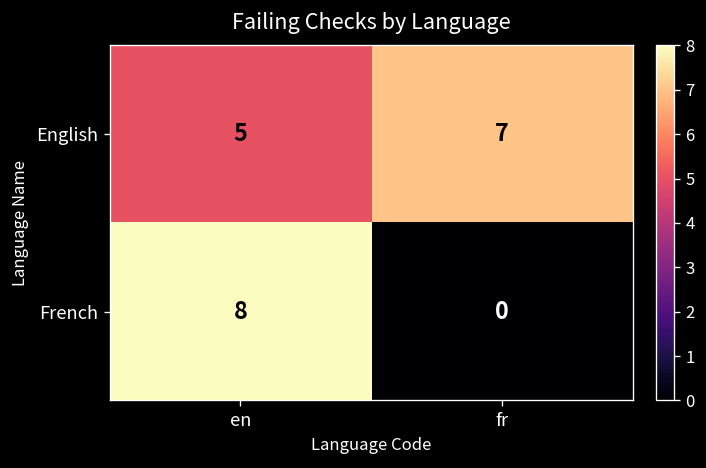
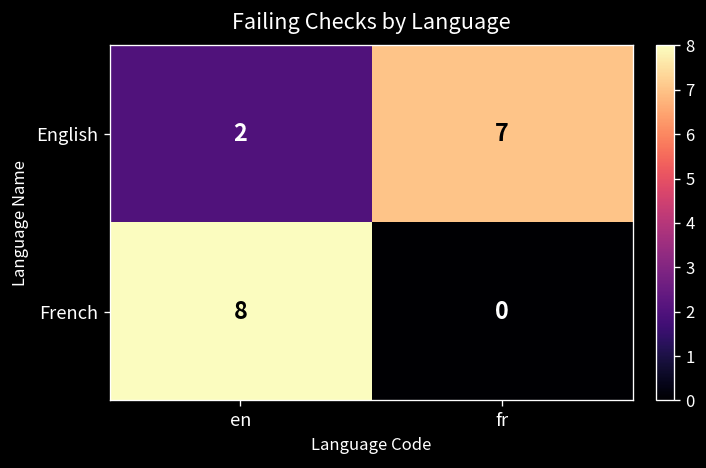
  {
    "English": {
-     "en": 5,
+     "en": 2,
      "fr": 7
    },
    "French": {
      "en": 8,
      "fr": 0
    }
  }
